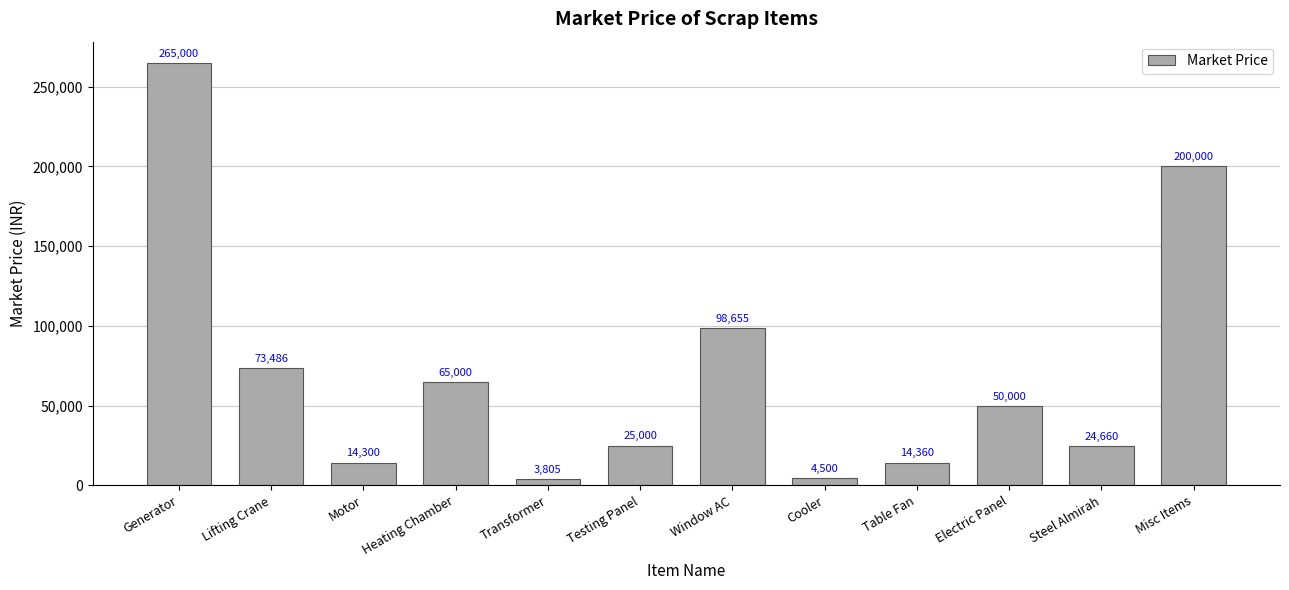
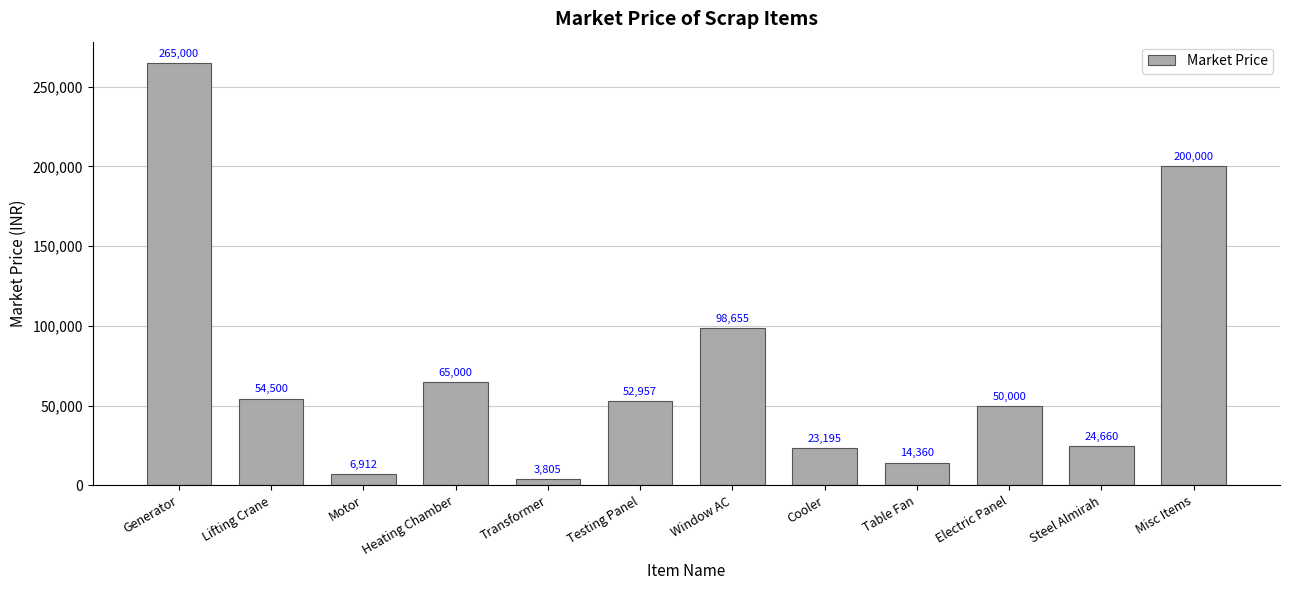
  {
    "Generator": "265,000",
-   "Lifting Crane": "73,486",
-   "Motor": "14,300",
+   "Lifting Crane": "54,500",
+   "Motor": "6,912",
    "Heating Chamber": "65,000",
    "Transformer": "3,805",
-   "Testing Panel": "25,000",
+   "Testing Panel": "52,957",
    "Window AC": "98,655",
-   "Cooler": "4,500",
+   "Cooler": "23,195",
    "Table Fan": "14,360",
    "Electric Panel": "50,000",
    "Steel Almirah": "24,660",
    "Misc Items": "200,000"
  }
